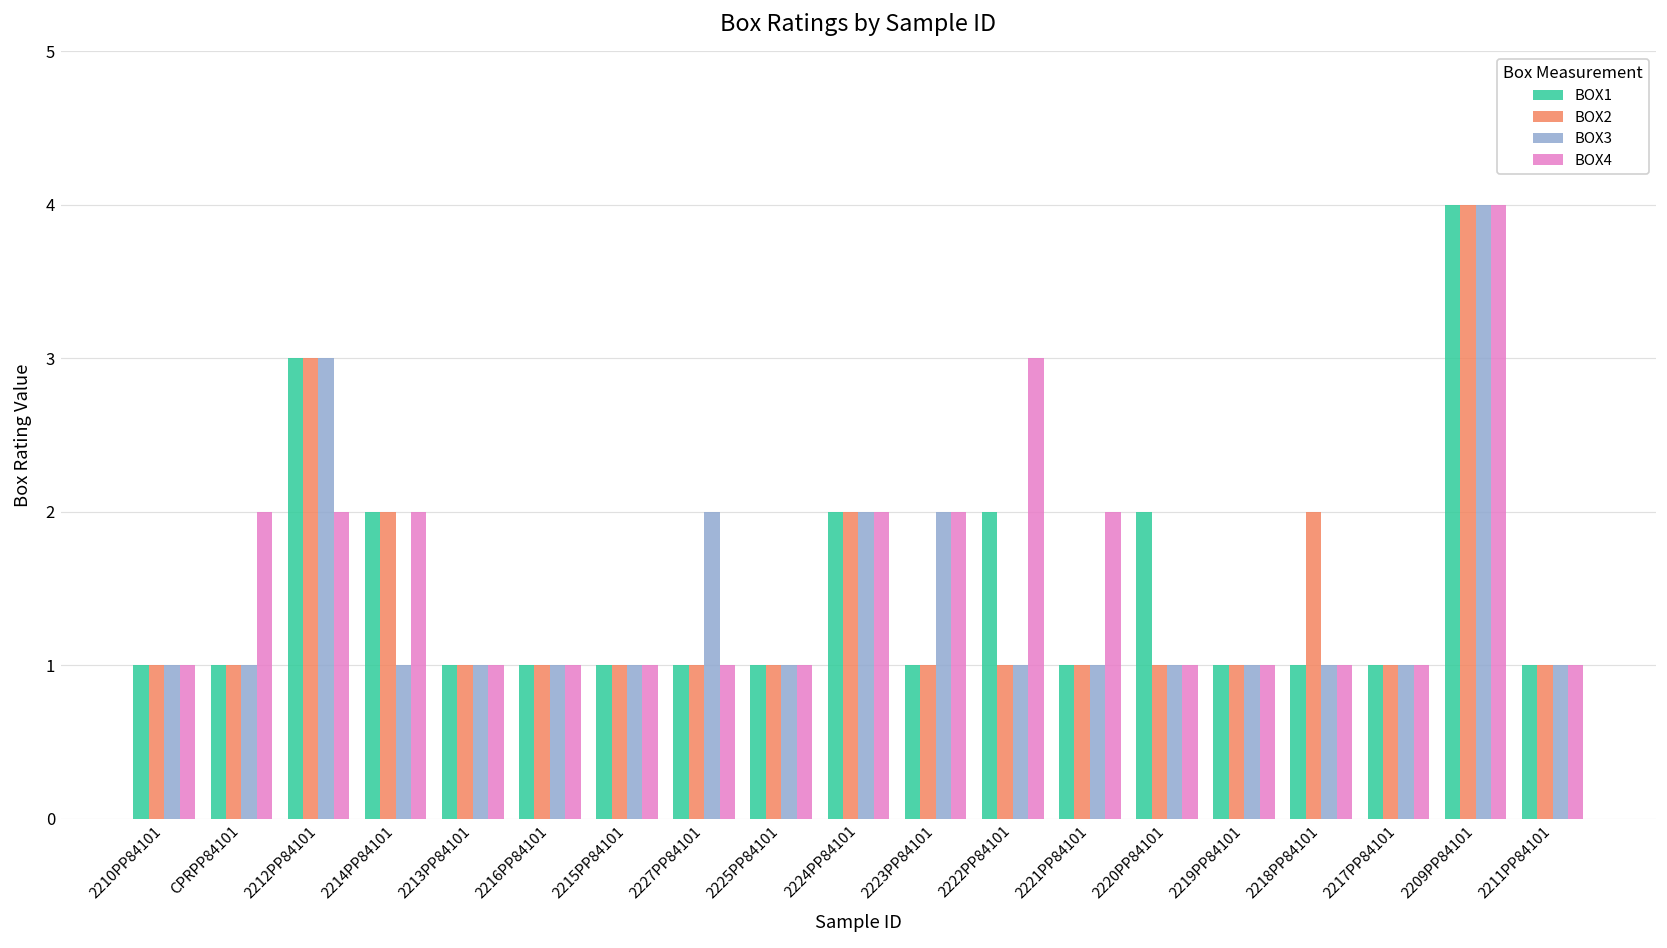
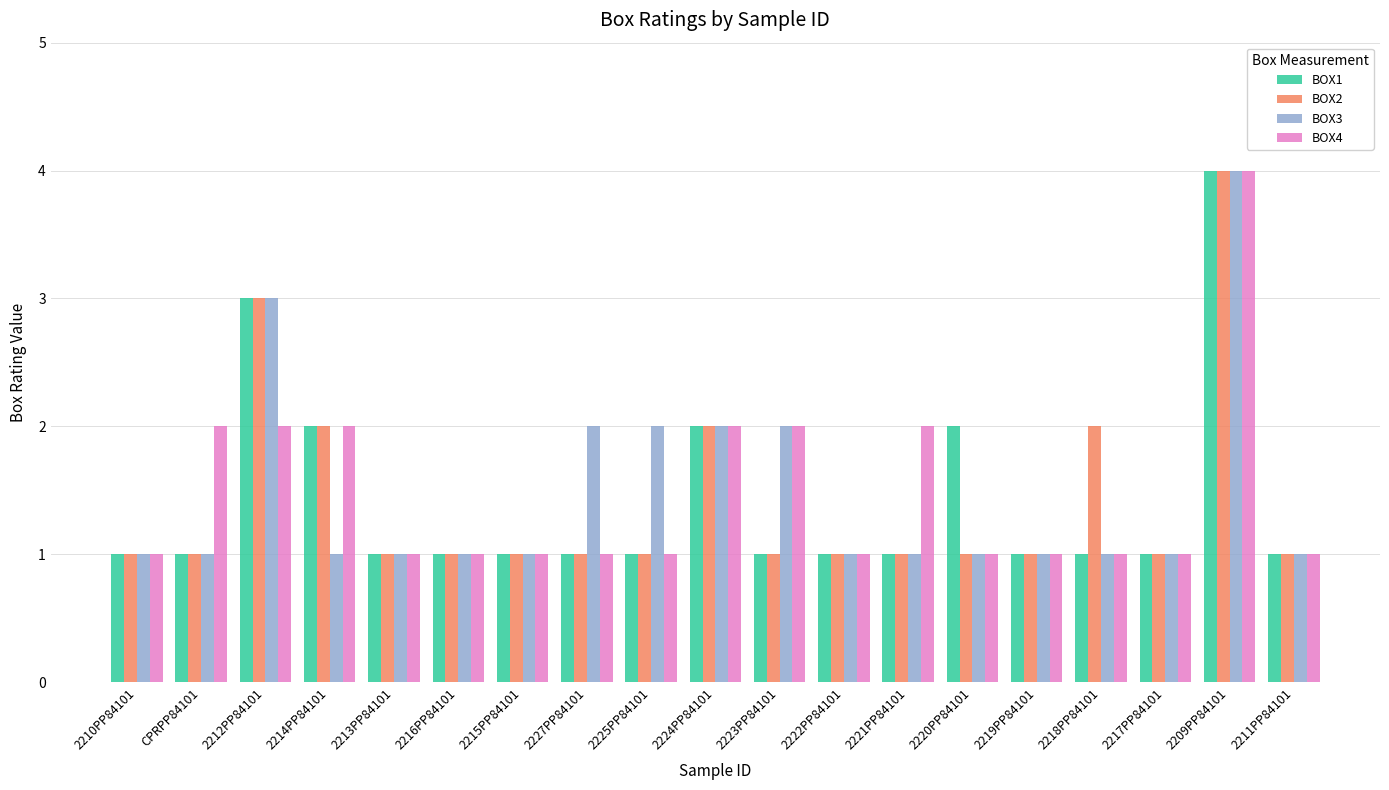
  {
    "BOX1": {
      "2210PP84101": 1,
      "CPRPP84101": 1,
      "2212PP84101": 3,
      "2214PP84101": 2,
      "2213PP84101": 1,
      "2216PP84101": 1,
      "2215PP84101": 1,
      "2227PP84101": 1,
      "2225PP84101": 1,
      "2224PP84101": 2,
      "2223PP84101": 1,
-     "2222PP84101": 2,
+     "2222PP84101": 1,
      "2221PP84101": 1,
      "2220PP84101": 2,
      "2219PP84101": 1,
      "2218PP84101": 1,
      "2217PP84101": 1,
      "2209PP84101": 4,
      "2211PP84101": 1
    },
    "BOX2": {
      "2210PP84101": 1,
      "CPRPP84101": 1,
      "2212PP84101": 3,
      "2214PP84101": 2,
      "2213PP84101": 1,
      "2216PP84101": 1,
      "2215PP84101": 1,
      "2227PP84101": 1,
      "2225PP84101": 1,
      "2224PP84101": 2,
      "2223PP84101": 1,
      "2222PP84101": 1,
      "2221PP84101": 1,
      "2220PP84101": 1,
      "2219PP84101": 1,
      "2218PP84101": 2,
      "2217PP84101": 1,
      "2209PP84101": 4,
      "2211PP84101": 1
    },
    "BOX3": {
      "2210PP84101": 1,
      "CPRPP84101": 1,
      "2212PP84101": 3,
      "2214PP84101": 1,
      "2213PP84101": 1,
      "2216PP84101": 1,
      "2215PP84101": 1,
      "2227PP84101": 2,
-     "2225PP84101": 1,
+     "2225PP84101": 2,
      "2224PP84101": 2,
      "2223PP84101": 2,
      "2222PP84101": 1,
      "2221PP84101": 1,
      "2220PP84101": 1,
      "2219PP84101": 1,
      "2218PP84101": 1,
      "2217PP84101": 1,
      "2209PP84101": 4,
      "2211PP84101": 1
    },
    "BOX4": {
      "2210PP84101": 1,
      "CPRPP84101": 2,
      "2212PP84101": 2,
      "2214PP84101": 2,
      "2213PP84101": 1,
      "2216PP84101": 1,
      "2215PP84101": 1,
      "2227PP84101": 1,
      "2225PP84101": 1,
      "2224PP84101": 2,
      "2223PP84101": 2,
-     "2222PP84101": 3,
+     "2222PP84101": 1,
      "2221PP84101": 2,
      "2220PP84101": 1,
      "2219PP84101": 1,
      "2218PP84101": 1,
      "2217PP84101": 1,
      "2209PP84101": 4,
      "2211PP84101": 1
    }
  }
